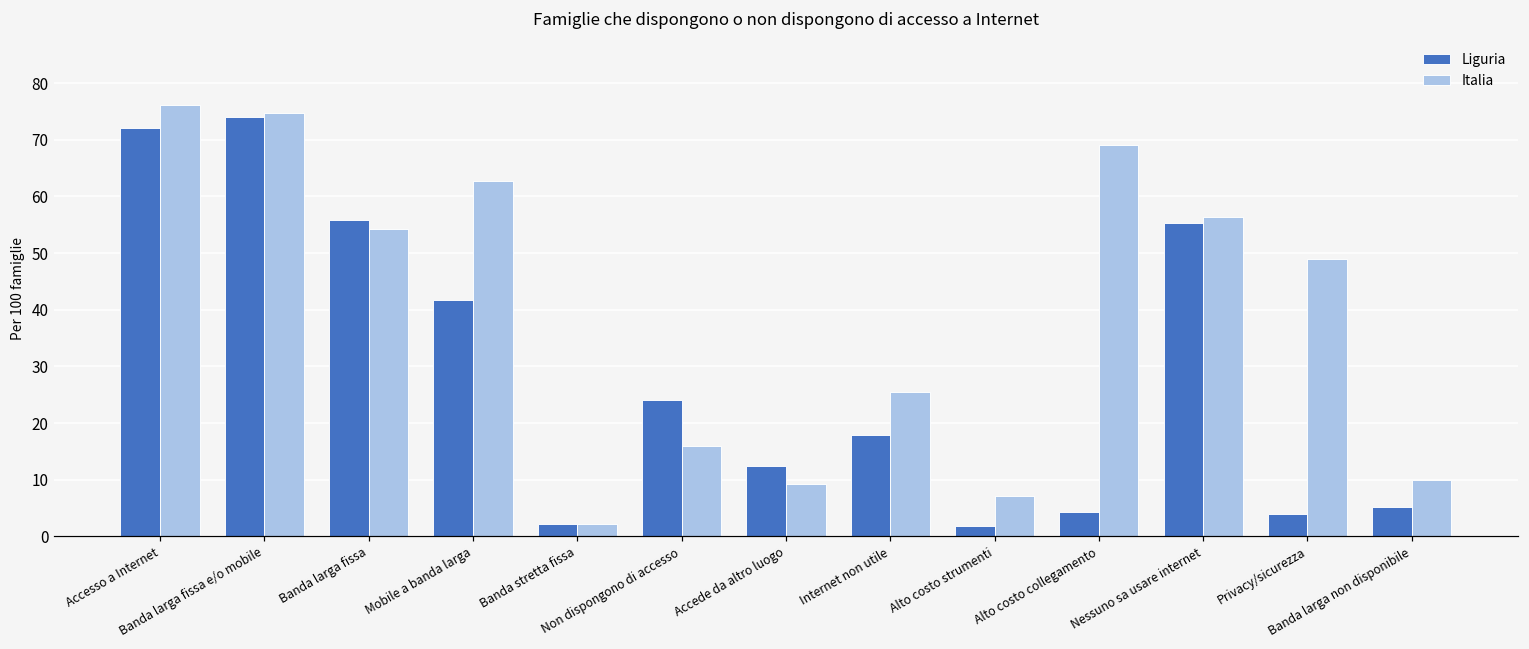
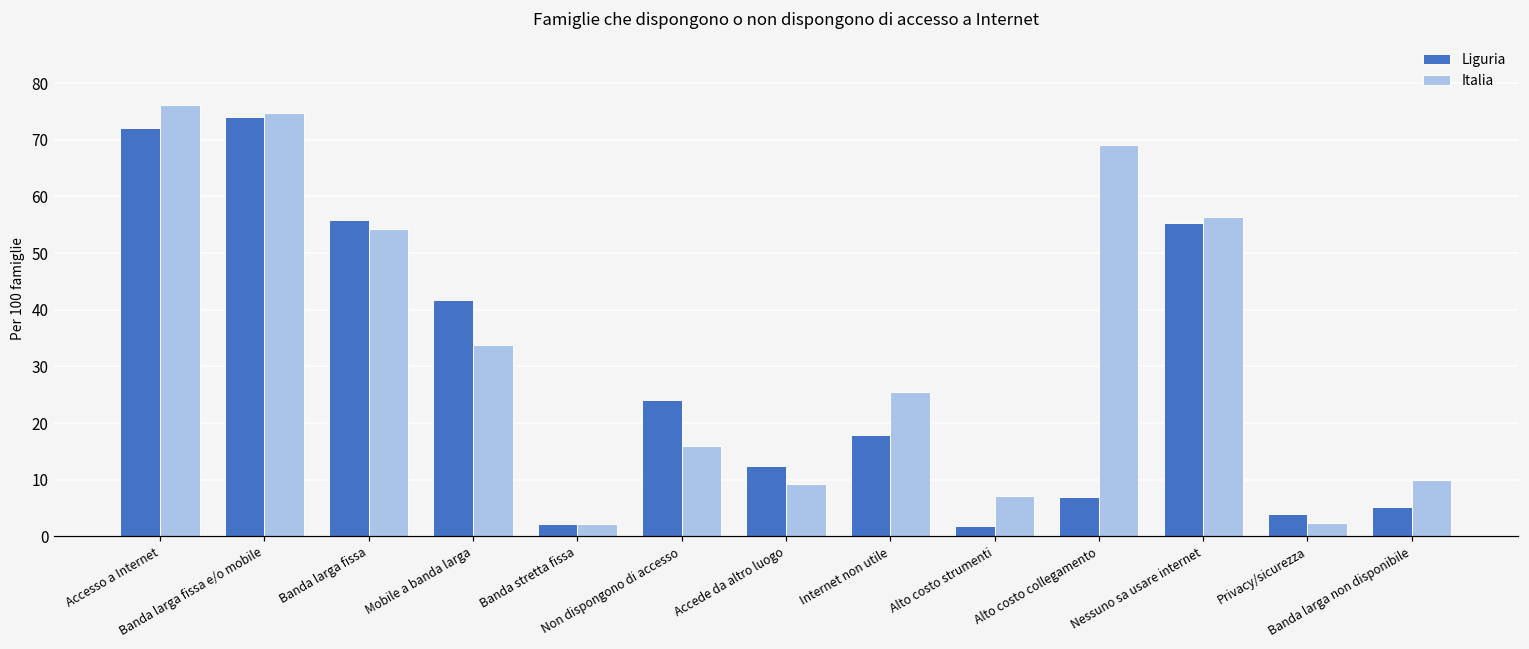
  {
    "Liguria": {
      "Accesso a Internet": 72,
      "Banda larga fissa e/o mobile": 74,
      "Banda larga fissa": 56,
      "Mobile a banda larga": 42,
      "Banda stretta fissa": 2,
      "Non dispongono di accesso": 24,
      "Accede da altro luogo": 13,
      "Internet non utile": 18,
      "Alto costo strumenti": 2,
-     "Alto costo collegamento": 4,
+     "Alto costo collegamento": 7,
      "Nessuno sa usare internet": 55,
      "Privacy/sicurezza": 4,
      "Banda larga non disponibile": 5
    },
    "Italia": {
      "Accesso a Internet": 76,
      "Banda larga fissa e/o mobile": 75,
      "Banda larga fissa": 54,
-     "Mobile a banda larga": 63,
+     "Mobile a banda larga": 34,
      "Banda stretta fissa": 2,
      "Non dispongono di accesso": 16,
      "Accede da altro luogo": 9,
      "Internet non utile": 26,
      "Alto costo strumenti": 7,
      "Alto costo collegamento": 69,
      "Nessuno sa usare internet": 56,
-     "Privacy/sicurezza": 49,
+     "Privacy/sicurezza": 2,
      "Banda larga non disponibile": 10
    }
  }
